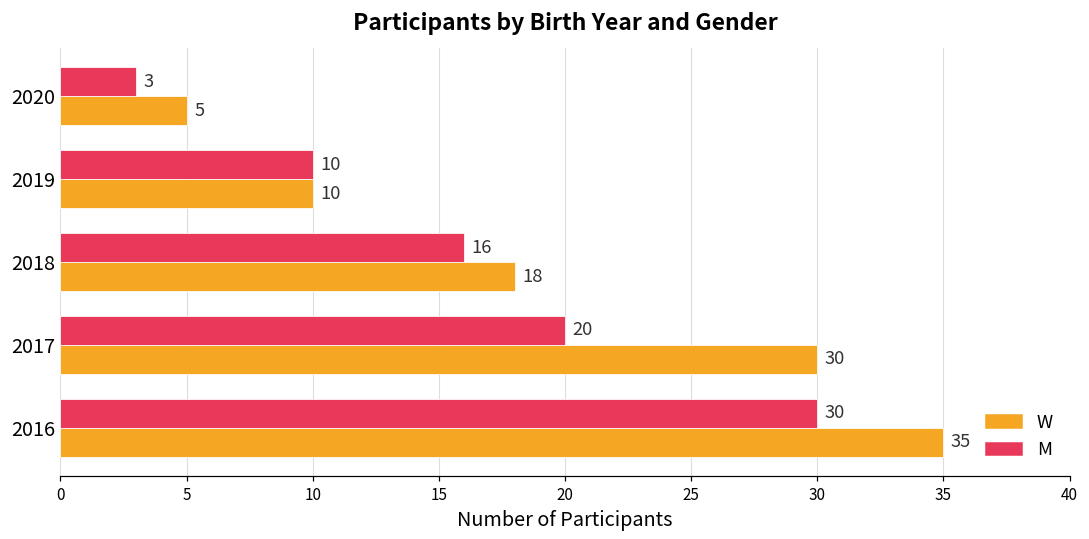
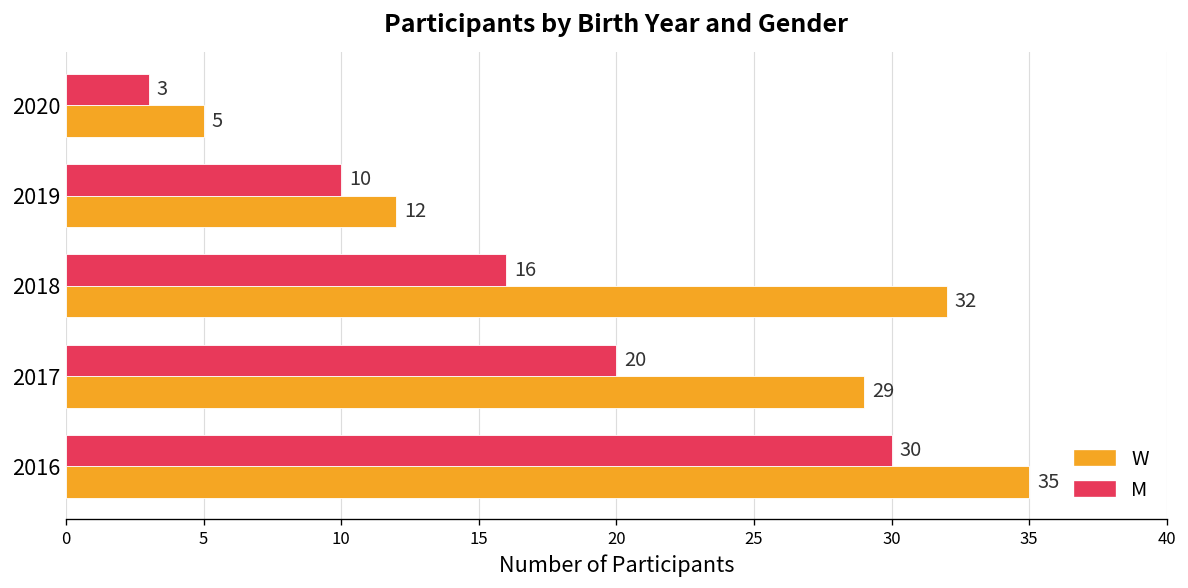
  {
    "W": {
      "2020": 5,
-     "2019": 10,
-     "2018": 18,
-     "2017": 30,
+     "2019": 12,
+     "2018": 32,
+     "2017": 29,
      "2016": 35
    },
    "M": {
      "2020": 3,
      "2019": 10,
      "2018": 16,
      "2017": 20,
      "2016": 30
    }
  }
